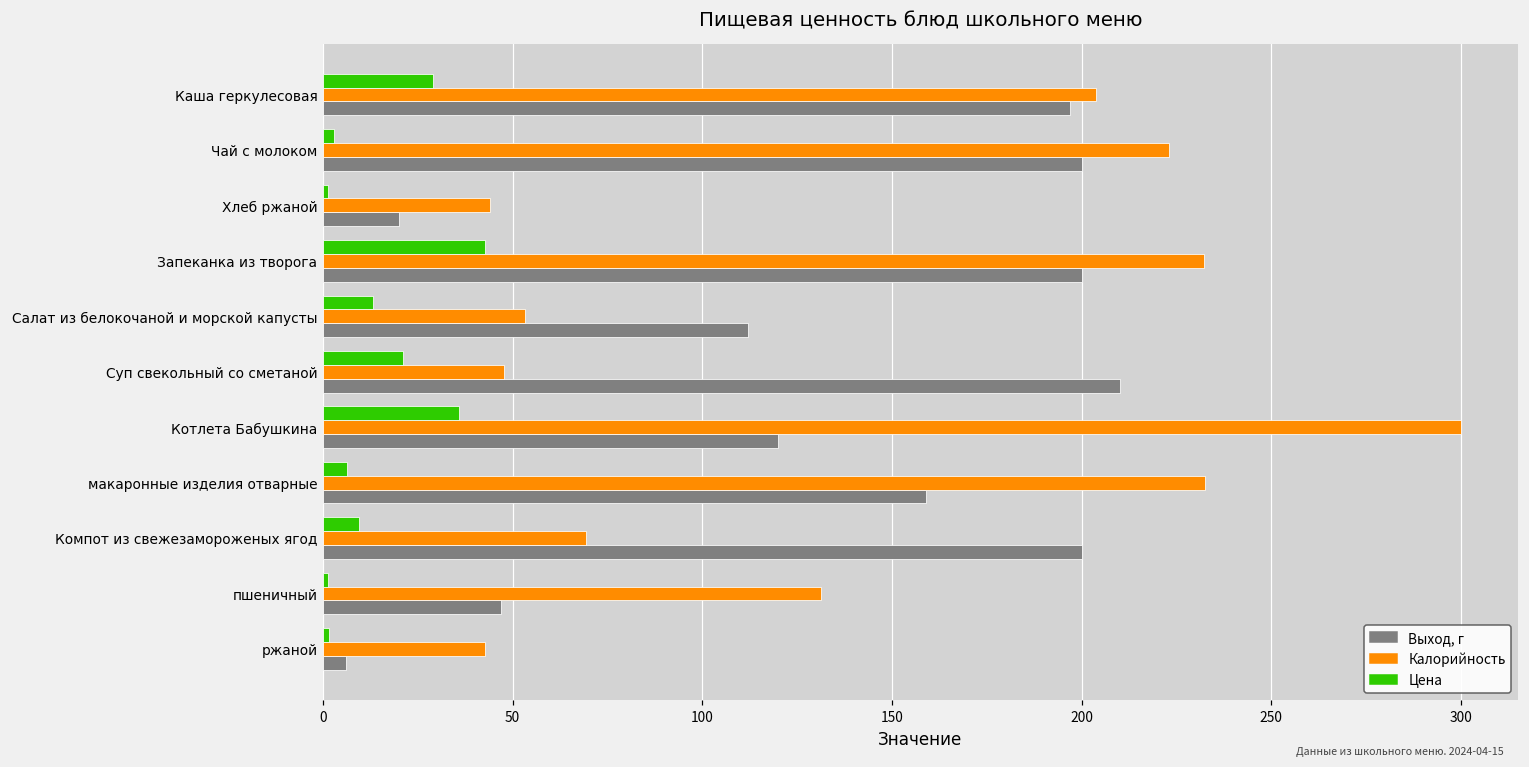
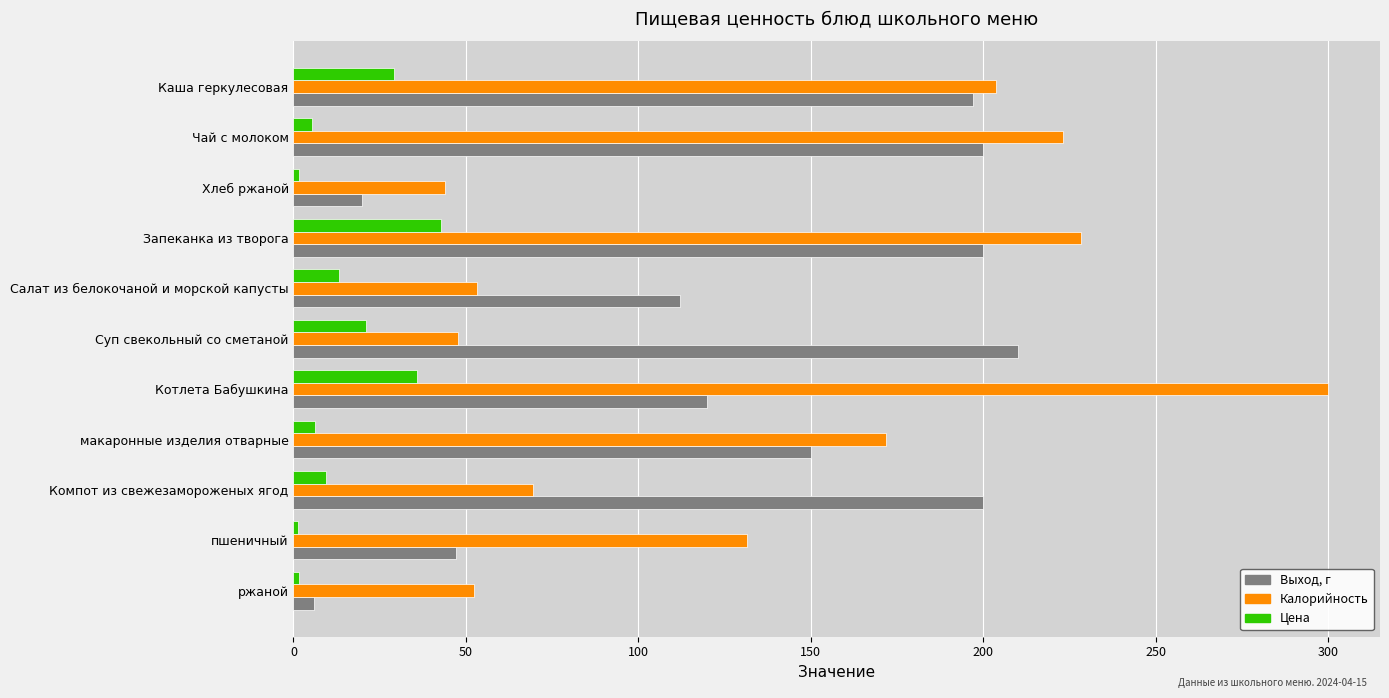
  {
    "Выход, г": {
      "Каша геркулесовая": 197,
      "Чай с молоком": 200,
      "Хлеб ржаной": 20,
      "Запеканка из творога": 200,
      "Салат из белокочаной и морской капусты": 112,
      "Суп свекольный со сметаной": 210,
      "Котлета Бабушкина": 120,
-     "макаронные изделия отварные": 159,
+     "макаронные изделия отварные": 150,
      "Компот из свежезамороженых ягод": 200,
      "пшеничный": 47,
      "ржаной": 6
    },
    "Калорийность": {
      "Каша геркулесовая": 204,
      "Чай с молоком": 223,
      "Хлеб ржаной": 44,
-     "Запеканка из творога": 232,
+     "Запеканка из творога": 228,
      "Салат из белокочаной и морской капусты": 53,
      "Суп свекольный со сметаной": 48,
      "Котлета Бабушкина": 300,
-     "макаронные изделия отварные": 233,
+     "макаронные изделия отварные": 172,
      "Компот из свежезамороженых ягод": 69,
      "пшеничный": 131,
-     "ржаной": 43
+     "ржаной": 52
    },
    "Цена": {
      "Каша геркулесовая": 29,
-     "Чай с молоком": 3,
+     "Чай с молоком": 6,
      "Хлеб ржаной": 1,
      "Запеканка из творога": 43,
      "Салат из белокочаной и морской капусты": 13,
      "Суп свекольный со сметаной": 21,
      "Котлета Бабушкина": 36,
      "макаронные изделия отварные": 6,
      "Компот из свежезамороженых ягод": 9,
      "пшеничный": 1,
      "ржаной": 2
    }
  }
